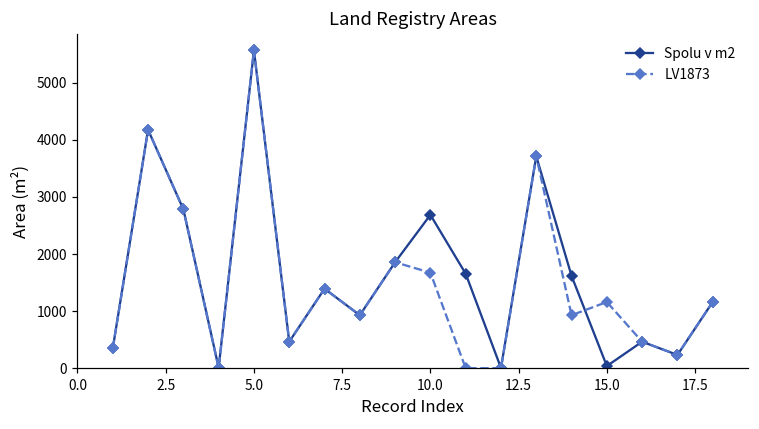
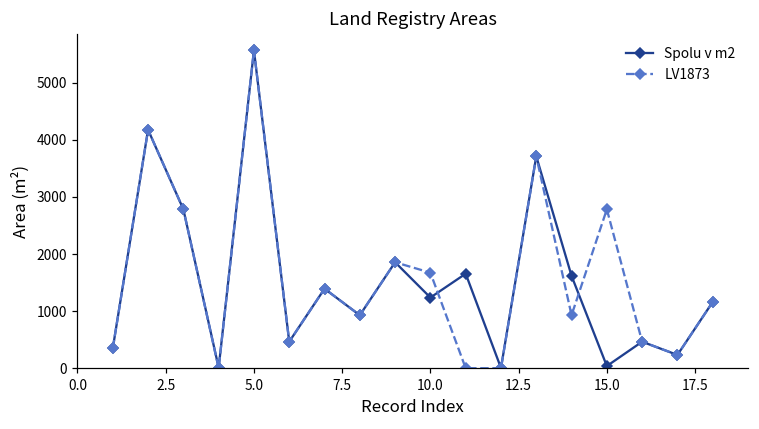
  {
    "Spolu v m2": {
-     "10.0": 2700,
+     "10.0": 1200,
      "15.0": 0
    },
    "LV1873": {
      "10.0": 1700,
-     "15.0": 1200
+     "15.0": 2800
    }
  }
